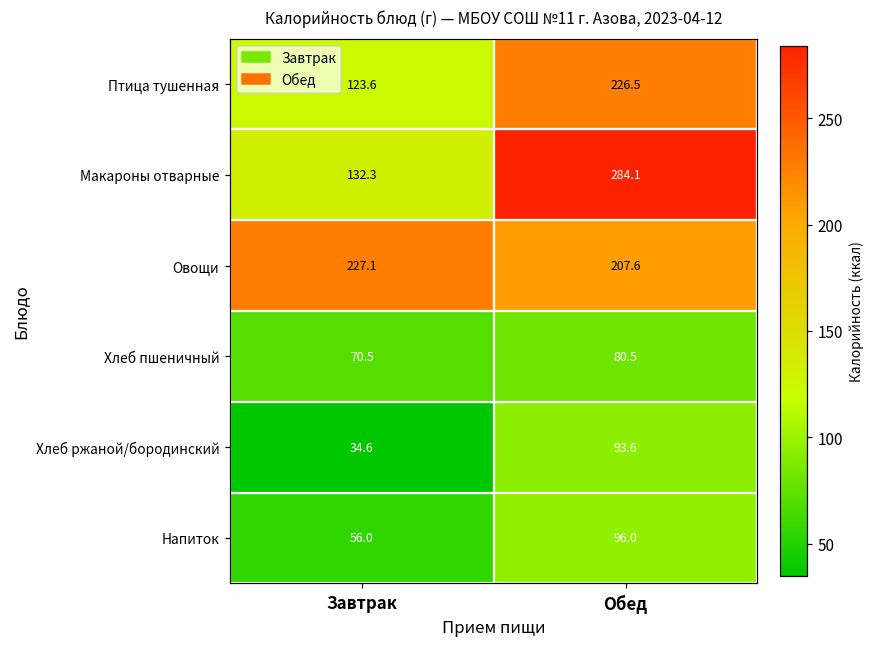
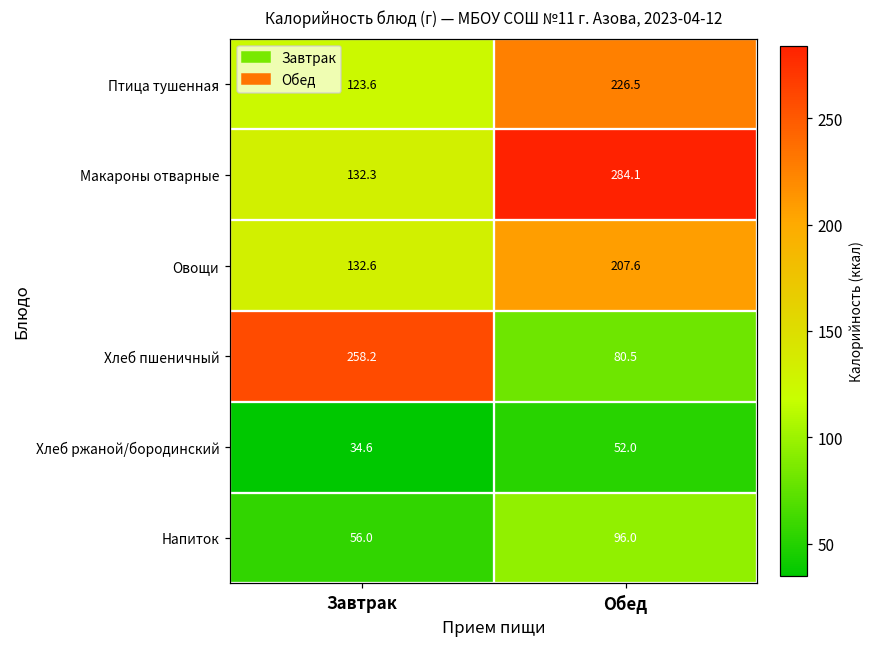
  {
    "Птица тушенная": {
      "Завтрак": 123.6,
      "Обед": 226.5
    },
    "Макароны отварные": {
      "Завтрак": 132.3,
      "Обед": 284.1
    },
    "Овощи": {
-     "Завтрак": 227.1,
+     "Завтрак": 132.6,
      "Обед": 207.6
    },
    "Хлеб пшеничный": {
-     "Завтрак": 70.5,
+     "Завтрак": 258.2,
      "Обед": 80.5
    },
    "Хлеб ржаной/бородинский": {
      "Завтрак": 34.6,
-     "Обед": 93.6
+     "Обед": 52.0
    },
    "Напиток": {
      "Завтрак": 56.0,
      "Обед": 96.0
    }
  }
